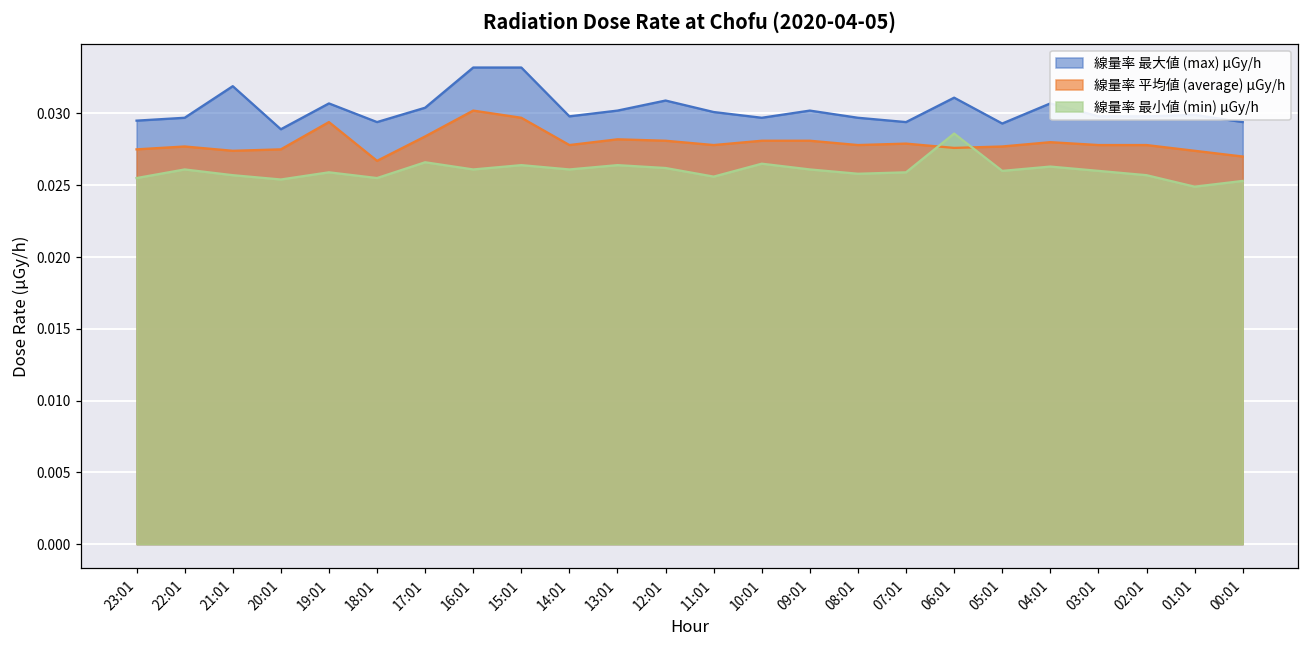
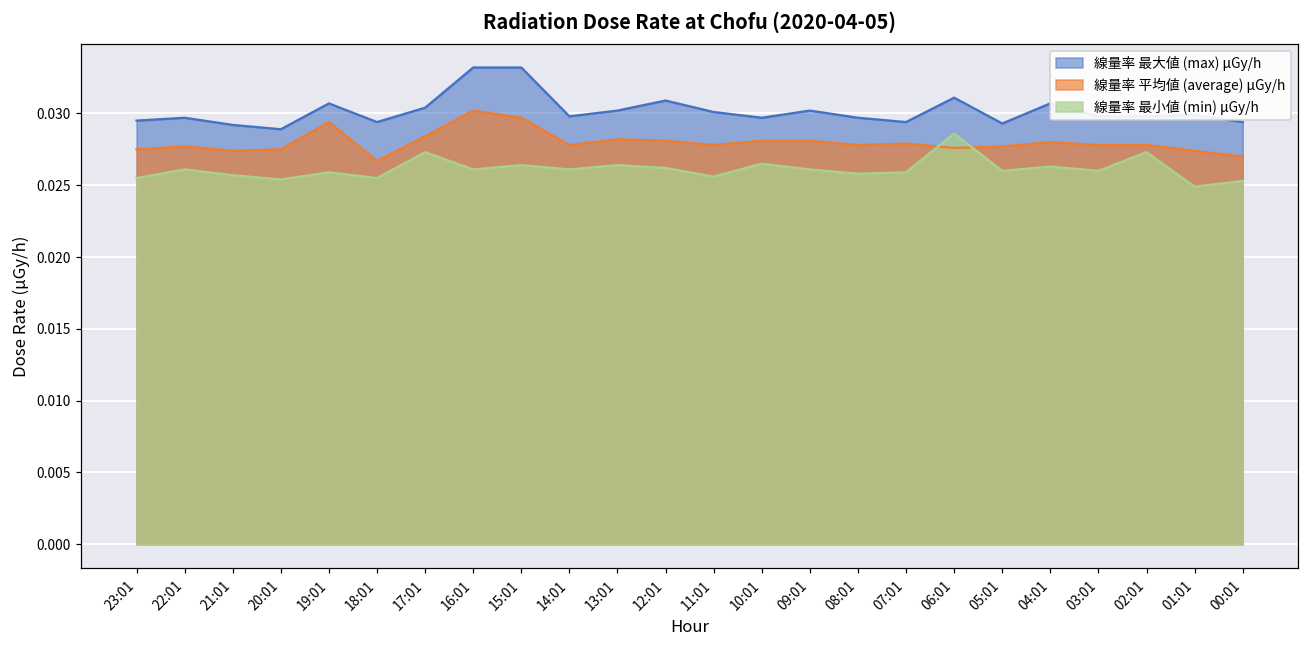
  {
    "線量率 最大値 (max) μGy/h": {
      "23:01": 0.0295,
      "22:01": 0.0297,
-     "21:01": 0.0319,
+     "21:01": 0.0292,
      "20:01": 0.0289,
      "19:01": 0.0307,
      "18:01": 0.0294,
      "17:01": 0.0304,
      "16:01": 0.0332,
      "15:01": 0.0332,
      "14:01": 0.0298,
      "13:01": 0.0302,
      "12:01": 0.0309,
      "11:01": 0.0301,
      "10:01": 0.0297,
      "09:01": 0.0302,
      "08:01": 0.0297,
      "07:01": 0.0294,
      "06:01": 0.0311,
      "05:01": 0.0293,
      "04:01": 0.0307,
      "00:01": 0.0294
    },
    "線量率 平均値 (average) μGy/h": {
      "23:01": 0.0275,
      "22:01": 0.0277,
      "21:01": 0.0274,
      "20:01": 0.0275,
      "19:01": 0.0294,
      "18:01": 0.0267,
      "17:01": 0.0284,
      "16:01": 0.0302,
      "15:01": 0.0297,
      "14:01": 0.0278,
      "13:01": 0.0282,
      "12:01": 0.0281,
      "11:01": 0.0278,
      "10:01": 0.0281,
      "09:01": 0.0281,
      "08:01": 0.0278,
      "07:01": 0.0279,
      "06:01": 0.0276,
      "05:01": 0.0277,
      "04:01": 0.0280,
      "03:01": 0.0278,
      "02:01": 0.0278,
      "01:01": 0.0274,
      "00:01": 0.0270
    },
    "線量率 最小値 (min) μGy/h": {
      "23:01": 0.0255,
      "22:01": 0.0261,
      "21:01": 0.0257,
      "20:01": 0.0254,
      "19:01": 0.0259,
      "18:01": 0.0255,
-     "17:01": 0.0266,
+     "17:01": 0.0273,
      "16:01": 0.0261,
      "15:01": 0.0264,
      "14:01": 0.0261,
      "13:01": 0.0264,
      "12:01": 0.0262,
      "11:01": 0.0256,
      "10:01": 0.0265,
      "09:01": 0.0261,
      "08:01": 0.0258,
      "07:01": 0.0259,
      "06:01": 0.0286,
      "05:01": 0.0260,
      "04:01": 0.0263,
      "03:01": 0.0260,
-     "02:01": 0.0257,
+     "02:01": 0.0273,
      "01:01": 0.0249,
      "00:01": 0.0253
    }
  }
